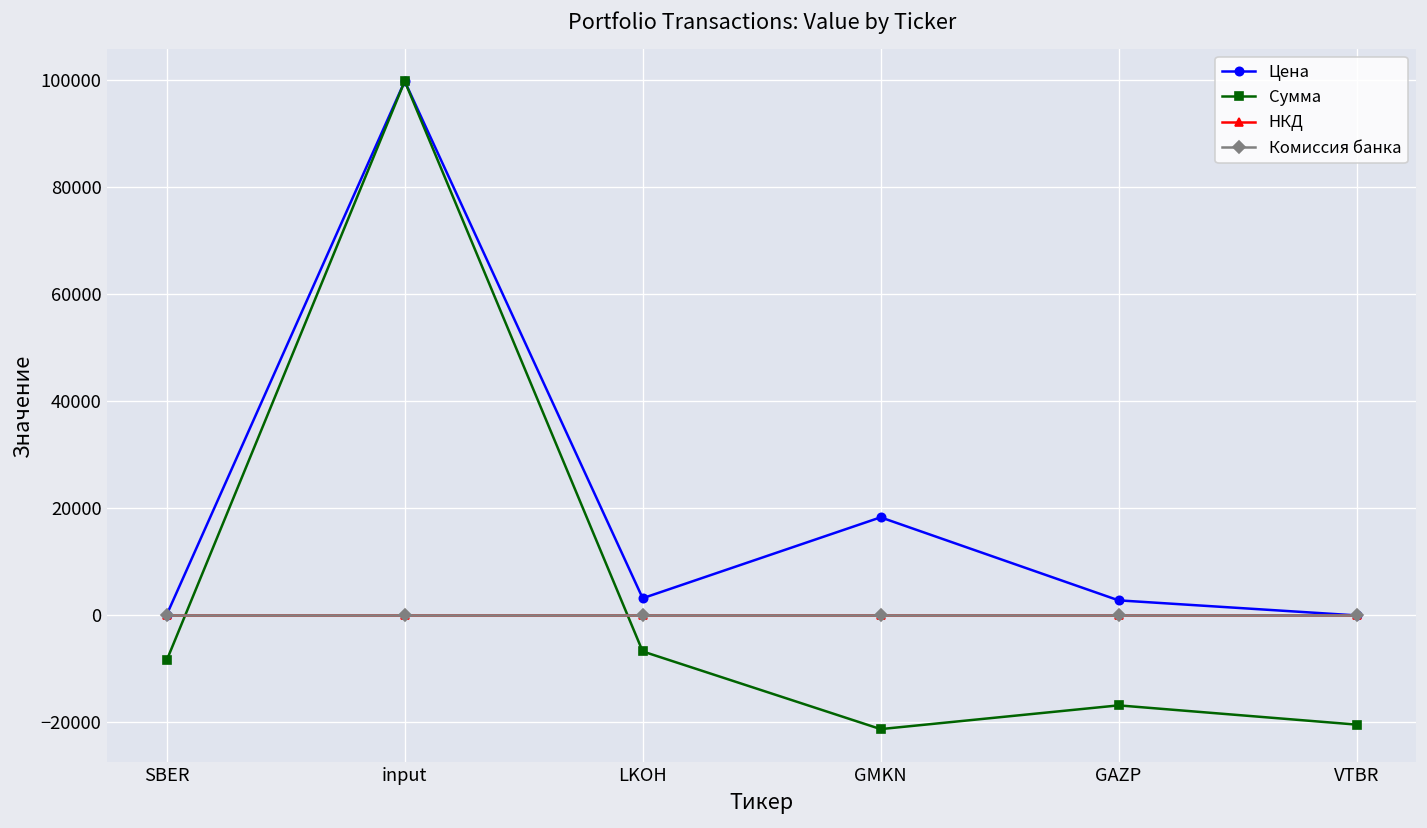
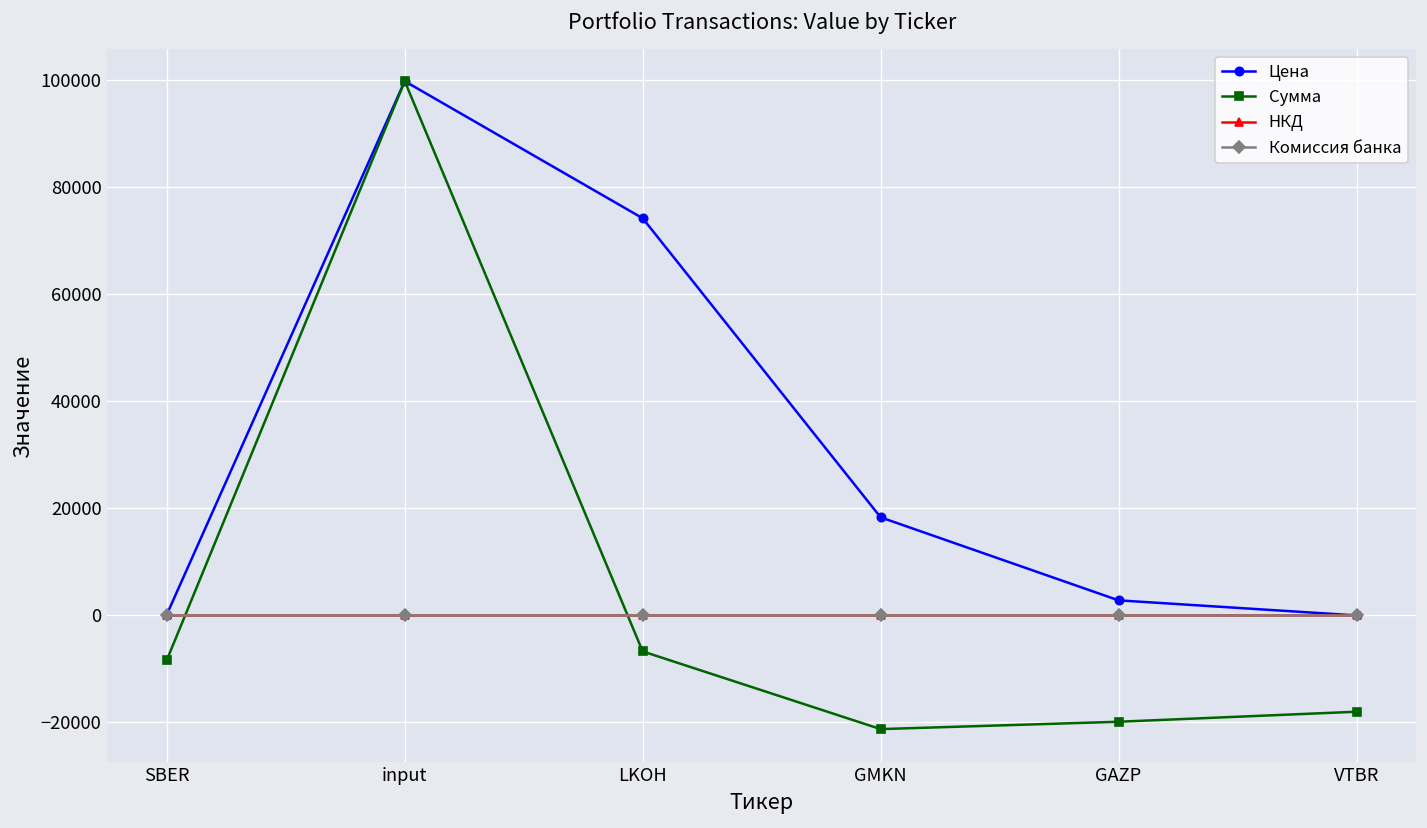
  {
    "Цена": {
-     "LKOH": 3000,
+     "LKOH": 74000,
      "GMKN": 18000,
      "GAZP": 3000
    },
    "Сумма": {
      "SBER": -8000,
      "LKOH": -7000,
      "GMKN": -21000,
-     "GAZP": -17000,
-     "VTBR": -20000
+     "GAZP": -20000,
+     "VTBR": -18000
    },
    "Комиссия банка": {
      "input": 0,
      "LKOH": 0,
      "GMKN": 0,
      "GAZP": 0
    }
  }
